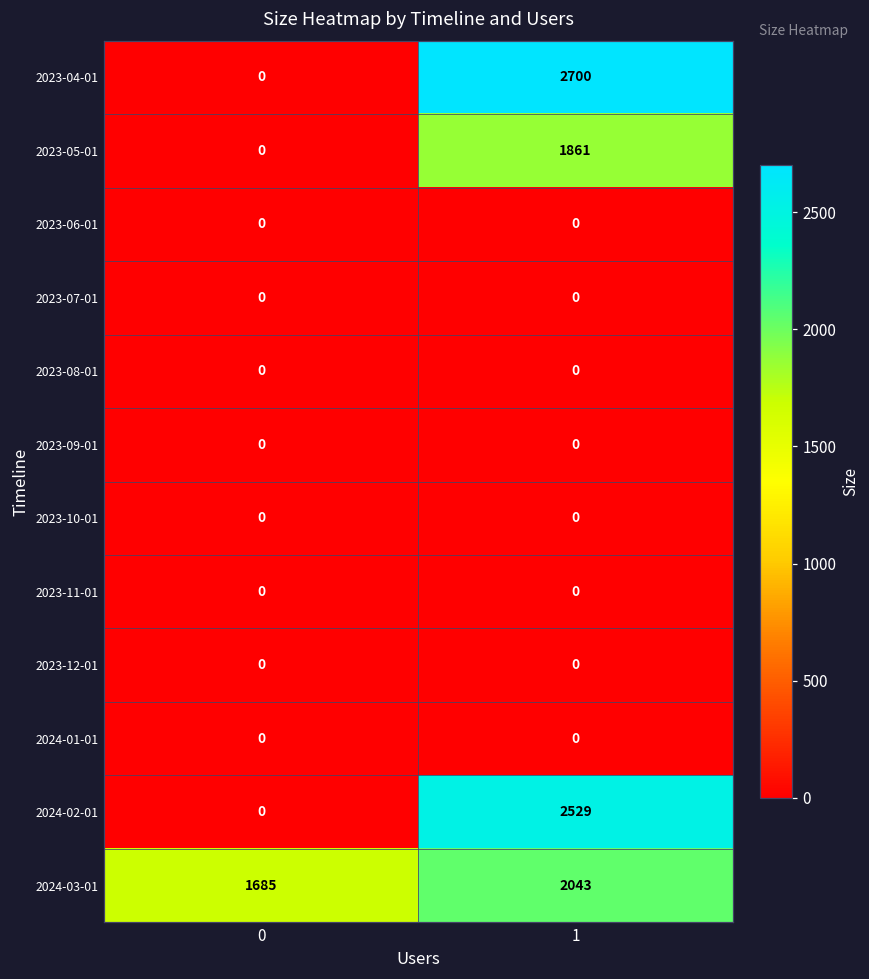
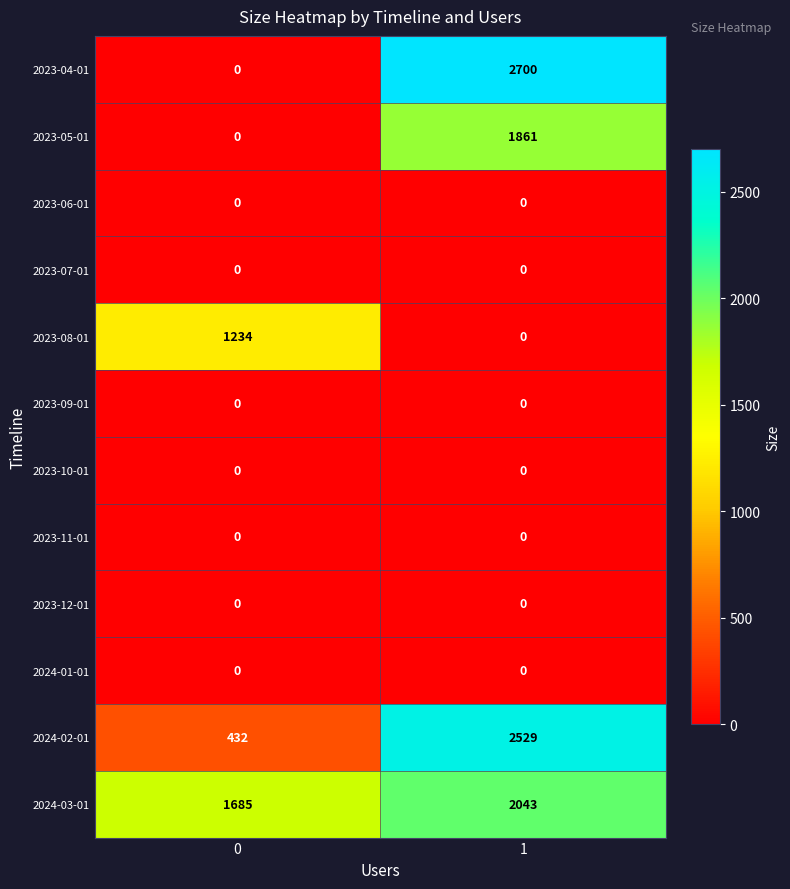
  {
    "2023-04-01": {
      "0": 0,
      "1": 2700
    },
    "2023-05-01": {
      "0": 0,
      "1": 1861
    },
    "2023-06-01": {
      "0": 0,
      "1": 0
    },
    "2023-07-01": {
      "0": 0,
      "1": 0
    },
    "2023-08-01": {
-     "0": 0,
+     "0": 1234,
      "1": 0
    },
    "2023-09-01": {
      "0": 0,
      "1": 0
    },
    "2023-10-01": {
      "0": 0,
      "1": 0
    },
    "2023-11-01": {
      "0": 0,
      "1": 0
    },
    "2023-12-01": {
      "0": 0,
      "1": 0
    },
    "2024-01-01": {
      "0": 0,
      "1": 0
    },
    "2024-02-01": {
-     "0": 0,
+     "0": 432,
      "1": 2529
    },
    "2024-03-01": {
      "0": 1685,
      "1": 2043
    }
  }
